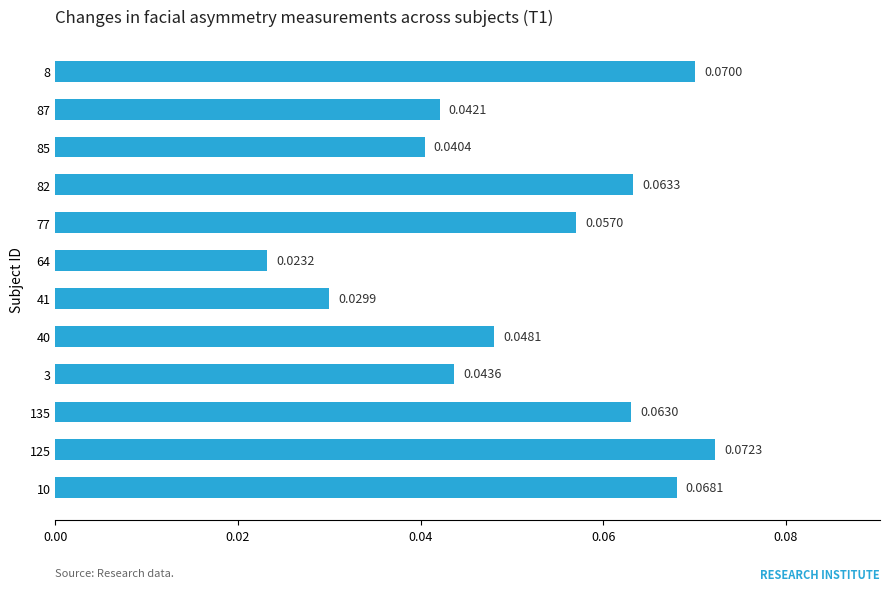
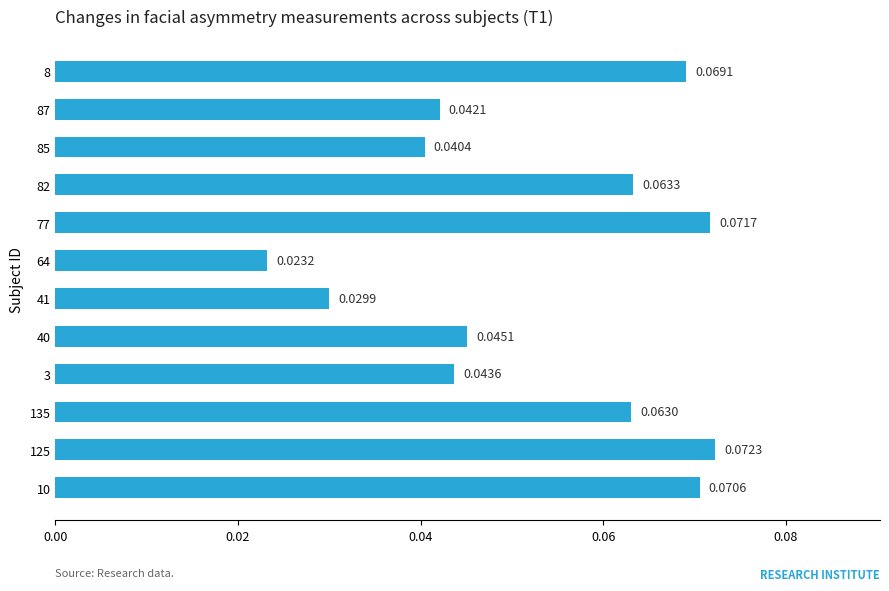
  {
-   "8": 0.0700,
+   "8": 0.0691,
    "87": 0.0421,
    "85": 0.0404,
    "82": 0.0633,
-   "77": 0.0570,
+   "77": 0.0717,
    "64": 0.0232,
    "41": 0.0299,
-   "40": 0.0481,
+   "40": 0.0451,
    "3": 0.0436,
    "135": 0.0630,
    "125": 0.0723,
-   "10": 0.0681
+   "10": 0.0706
  }
